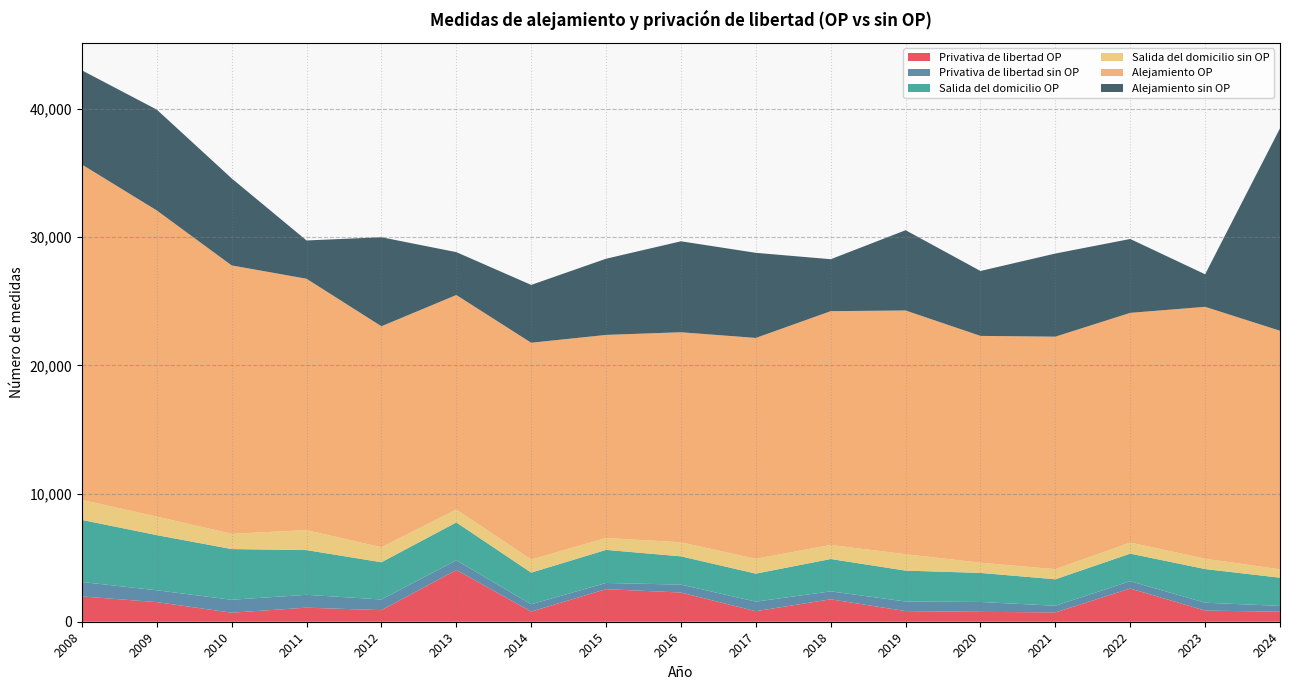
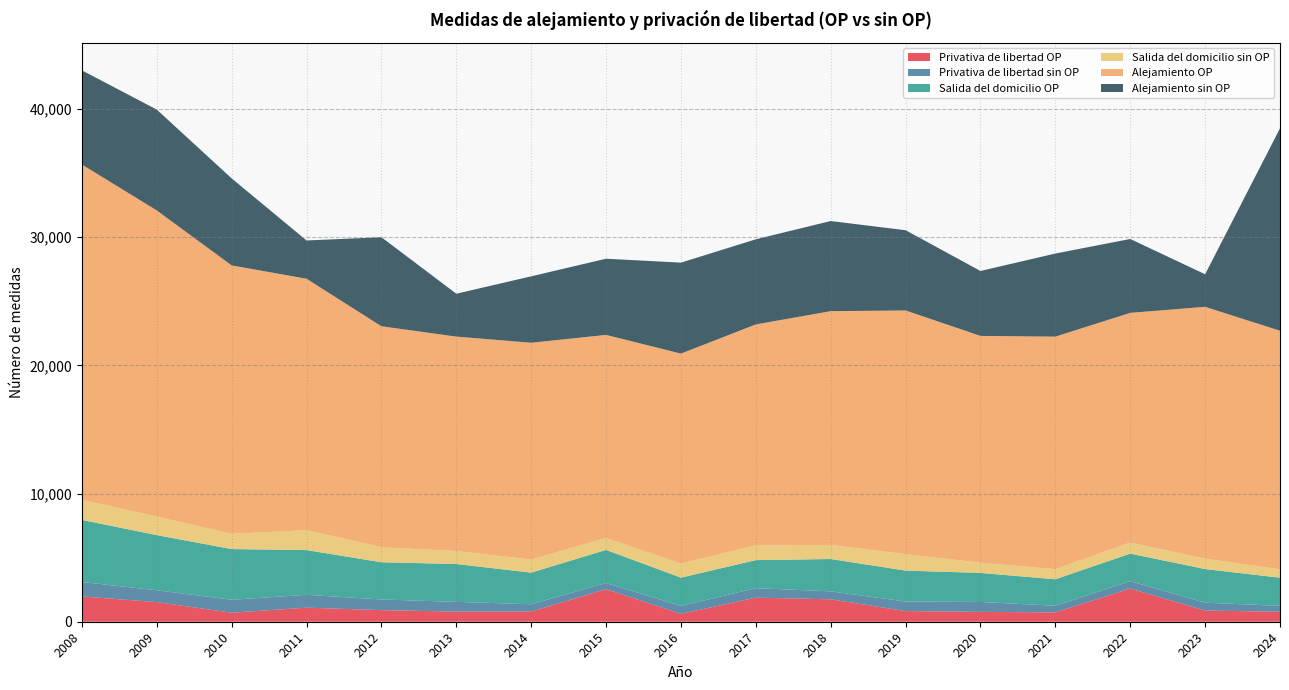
  {
    "Privativa de libertad OP": {
      "2008": "2,000",
      "2009": "1,500",
      "2010": "700",
      "2011": "1,100",
      "2012": "900",
-     "2013": "4,000",
+     "2013": "800",
      "2014": "800",
      "2015": "2,500",
-     "2016": "2,300",
-     "2017": "800",
+     "2016": "600",
+     "2017": "1,900",
      "2018": "1,800",
      "2019": "800",
      "2020": "800",
      "2021": "700",
      "2022": "2,600",
      "2023": "900",
      "2024": "800"
    },
    "Alejamiento sin OP": {
      "2008": "7,300",
      "2009": "7,900",
      "2010": "6,800",
      "2011": "3,000",
      "2012": "6,900",
      "2013": "3,300",
-     "2014": "4,500",
+     "2014": "5,200",
      "2015": "5,900",
      "2016": "7,100",
      "2017": "6,600",
-     "2018": "4,100",
+     "2018": "7,000",
      "2019": "6,300",
      "2020": "5,100",
      "2021": "6,500",
      "2022": "5,800",
      "2023": "2,500",
      "2024": "15,800"
    }
  }
